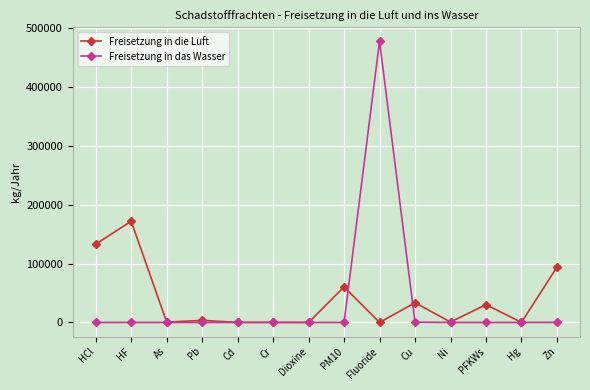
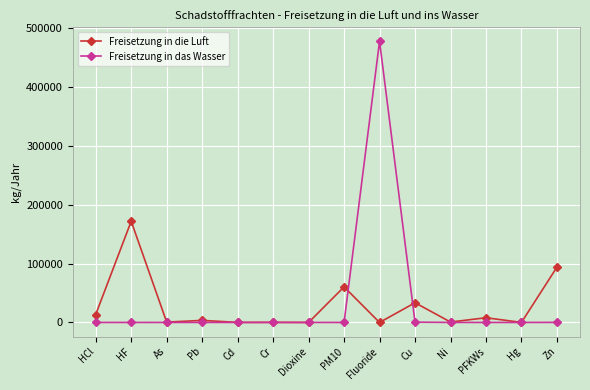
  {
    "Freisetzung in die Luft": {
-     "HCl": 130000,
+     "HCl": 10000,
      "HF": 170000,
      "PM10": 60000,
      "Fluoride": 0,
      "Cu": 30000,
-     "PFKWs": 30000,
+     "PFKWs": 10000,
      "Zn": 90000
    },
    "Freisetzung in das Wasser": {
      "HCl": 0,
      "HF": 0,
      "PM10": 0,
      "Fluoride": 480000,
      "Cu": 0,
      "PFKWs": 0,
      "Zn": 0
    }
  }
